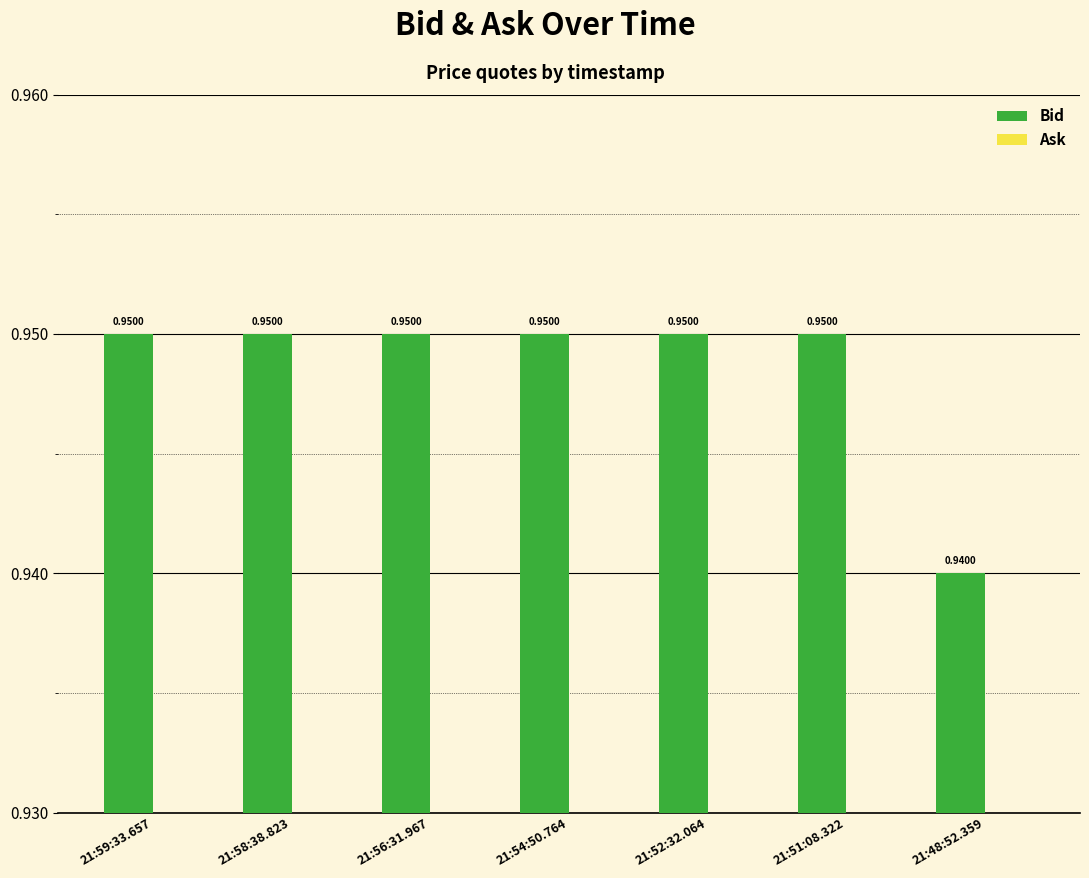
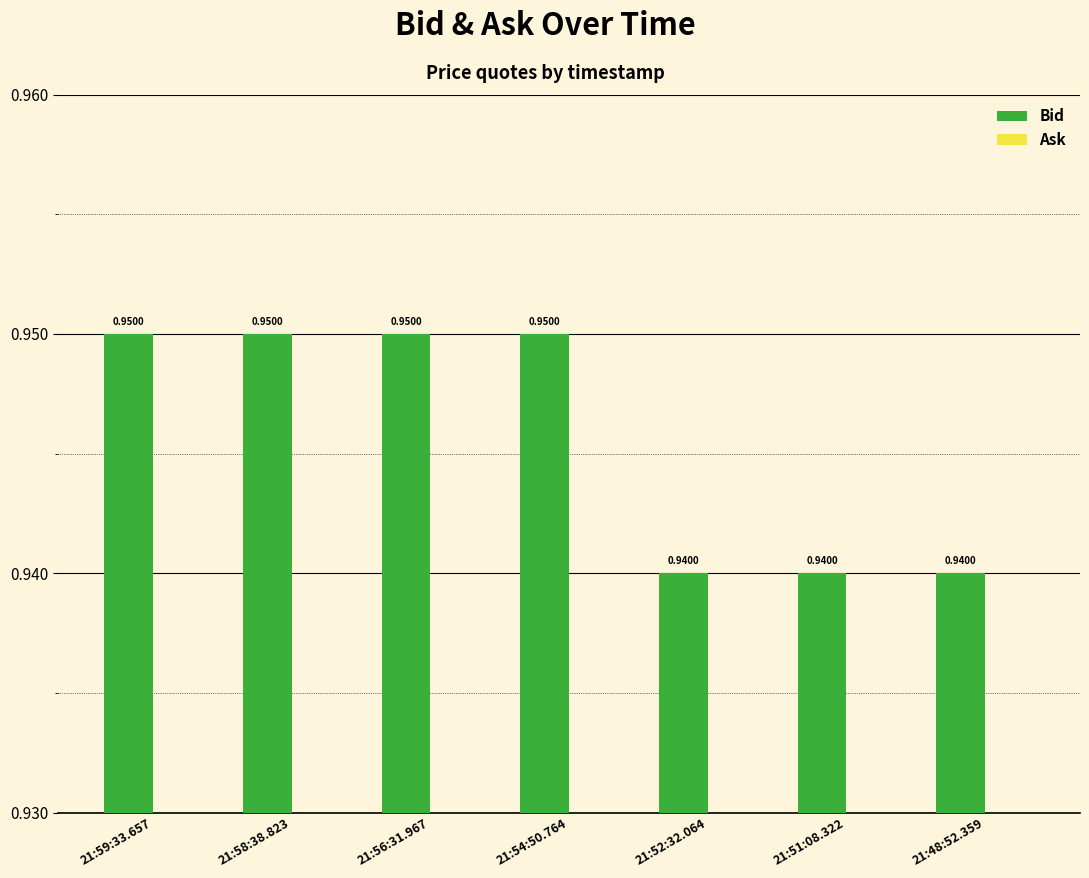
  {
    "Bid": {
      "21:59:33.657": 0.9500,
      "21:58:38.823": 0.9500,
      "21:56:31.967": 0.9500,
      "21:54:50.764": 0.9500,
-     "21:52:32.064": 0.9500,
-     "21:51:08.322": 0.9500,
+     "21:52:32.064": 0.9400,
+     "21:51:08.322": 0.9400,
      "21:48:52.359": 0.9400
    }
  }
